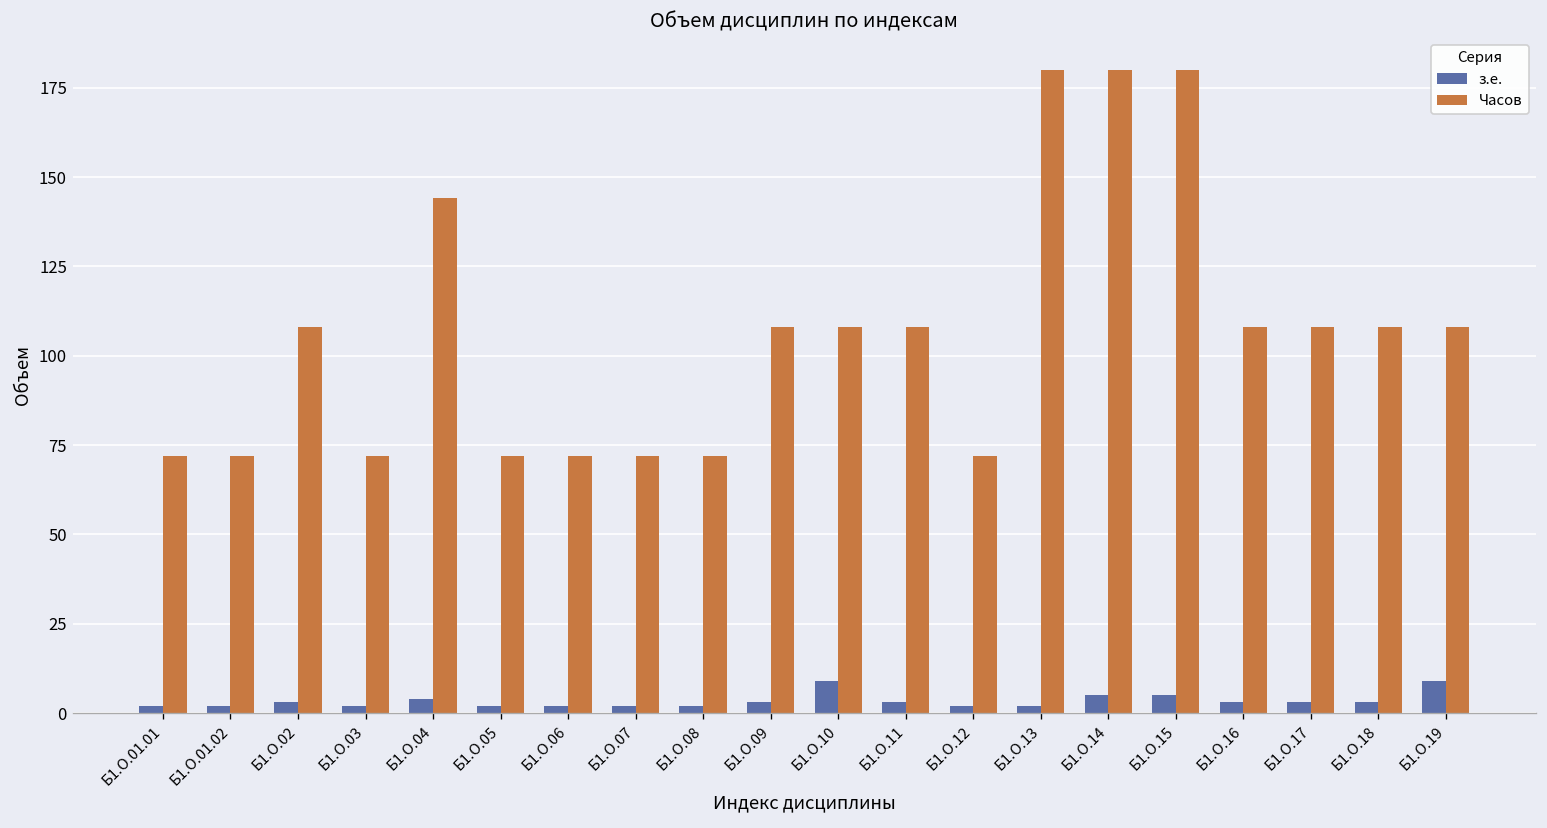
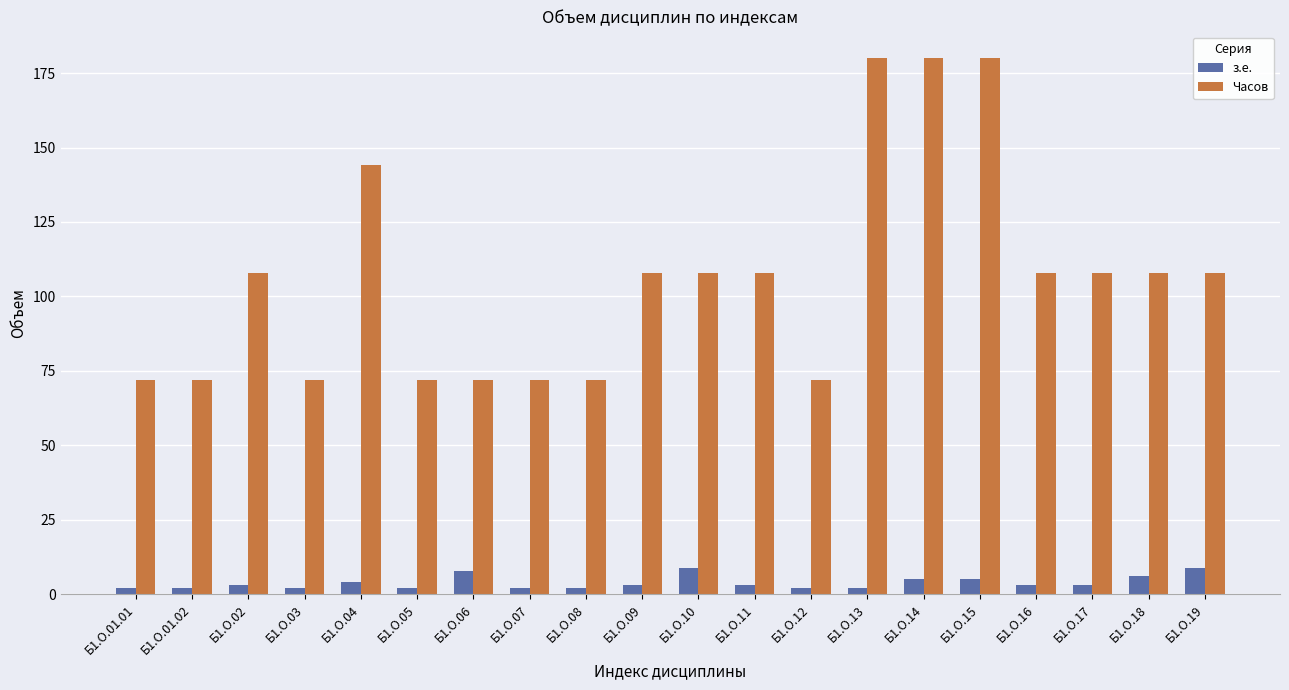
  {
    "з.е.": {
      "Б1.О.01.01": 2,
      "Б1.О.01.02": 2,
      "Б1.О.02": 3,
      "Б1.О.03": 2,
      "Б1.О.04": 4,
      "Б1.О.05": 2,
-     "Б1.О.06": 2,
+     "Б1.О.06": 8,
      "Б1.О.07": 2,
      "Б1.О.08": 2,
      "Б1.О.09": 3,
      "Б1.О.10": 9,
      "Б1.О.11": 3,
      "Б1.О.12": 2,
      "Б1.О.13": 2,
      "Б1.О.14": 5,
      "Б1.О.15": 5,
      "Б1.О.16": 3,
      "Б1.О.17": 3,
-     "Б1.О.18": 3,
+     "Б1.О.18": 6,
      "Б1.О.19": 9
    },
    "Часов": {
      "Б1.О.01.01": 72,
      "Б1.О.01.02": 72,
      "Б1.О.02": 108,
      "Б1.О.03": 72,
      "Б1.О.04": 144,
      "Б1.О.05": 72,
      "Б1.О.06": 72,
      "Б1.О.07": 72,
      "Б1.О.08": 72,
      "Б1.О.09": 108,
      "Б1.О.10": 108,
      "Б1.О.11": 108,
      "Б1.О.12": 72,
      "Б1.О.13": 180,
      "Б1.О.14": 180,
      "Б1.О.15": 180,
      "Б1.О.16": 108,
      "Б1.О.17": 108,
      "Б1.О.18": 108,
      "Б1.О.19": 108
    }
  }
